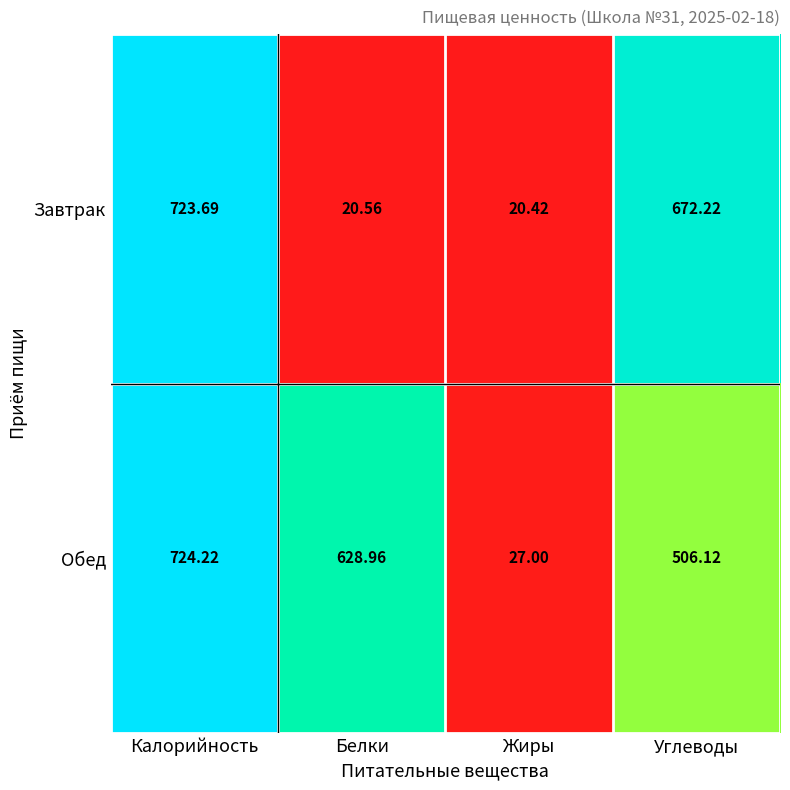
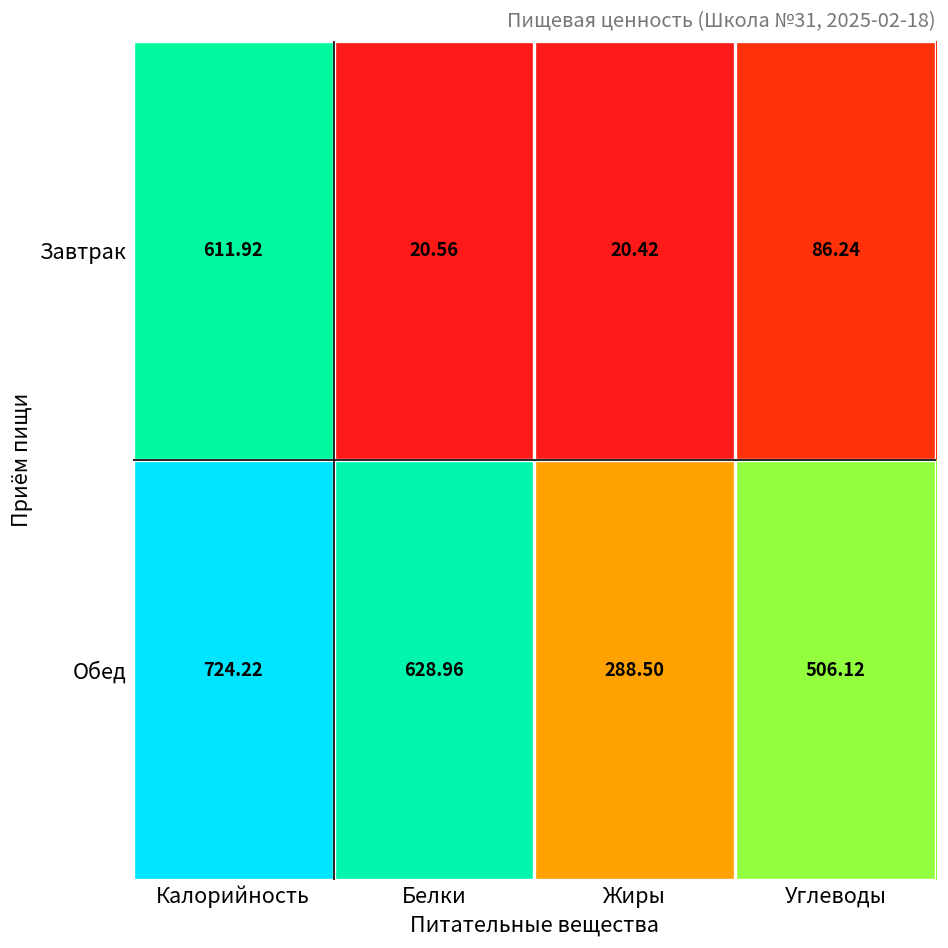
  {
    "Завтрак": {
-     "Калорийность": 723.69,
+     "Калорийность": 611.92,
      "Белки": 20.56,
      "Жиры": 20.42,
-     "Углеводы": 672.22
+     "Углеводы": 86.24
    },
    "Обед": {
      "Калорийность": 724.22,
      "Белки": 628.96,
-     "Жиры": 27.00,
+     "Жиры": 288.50,
      "Углеводы": 506.12
    }
  }
